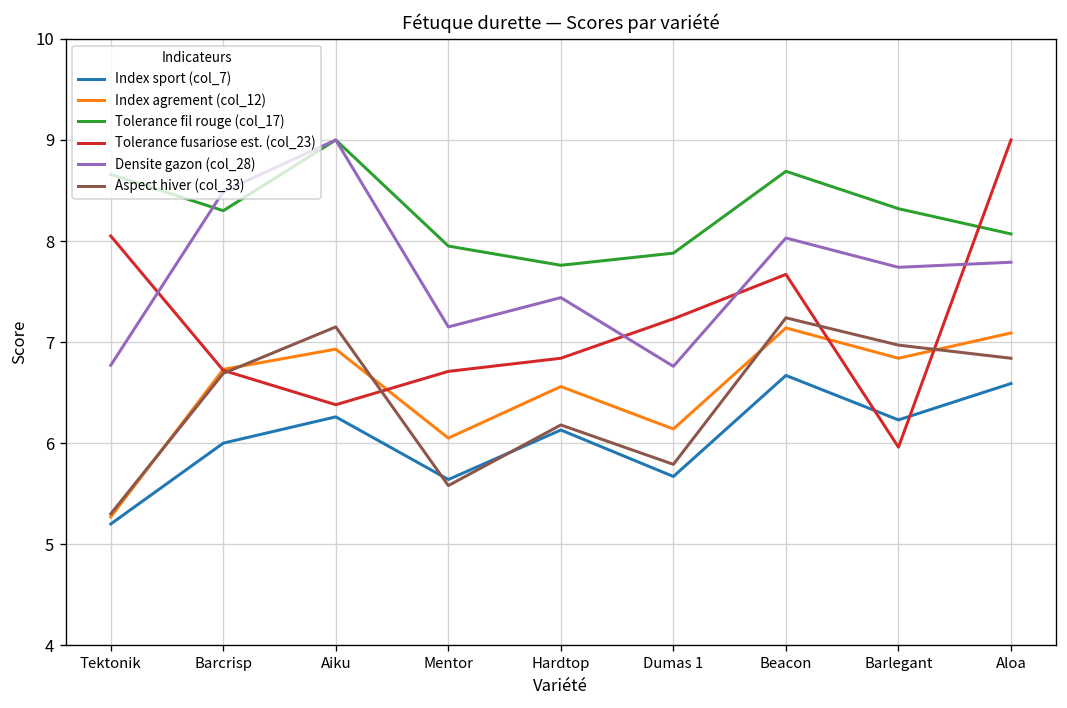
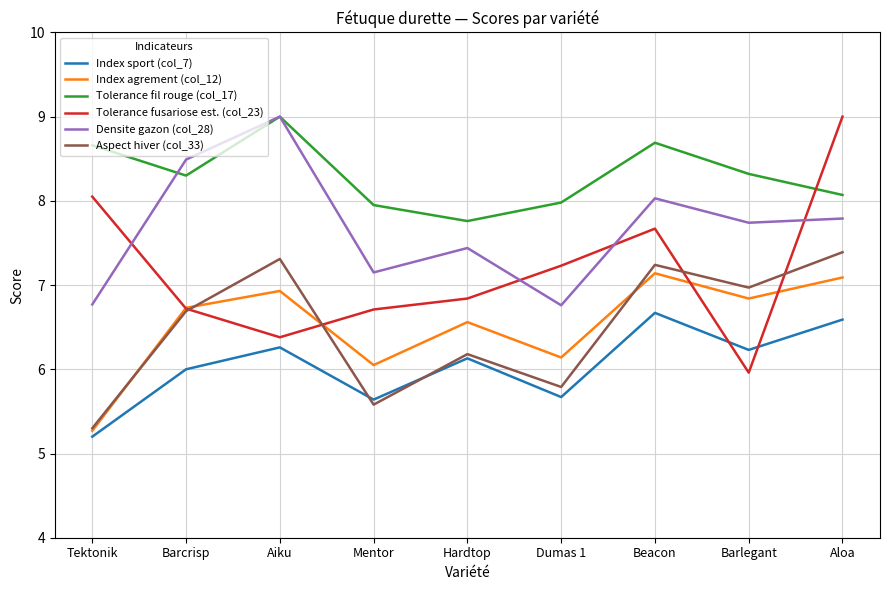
  {
    "Index sport (col_7)": {
      "Tektonik": 5.2,
      "Barcrisp": 6.0,
      "Aiku": 6.3,
      "Mentor": 5.6,
      "Hardtop": 6.1,
      "Dumas 1": 5.7,
      "Beacon": 6.7,
      "Barlegant": 6.2,
      "Aloa": 6.6
    },
    "Index agrement (col_12)": {
      "Tektonik": 5.3,
      "Aiku": 6.9,
      "Mentor": 6.1,
      "Hardtop": 6.6,
      "Dumas 1": 6.1,
      "Beacon": 7.1,
      "Barlegant": 6.8,
      "Aloa": 7.1
    },
    "Tolerance fil rouge (col_17)": {
      "Barcrisp": 8.3,
      "Mentor": 8.0,
      "Hardtop": 7.8,
-     "Dumas 1": 7.9,
+     "Dumas 1": 8.0,
      "Beacon": 8.7,
      "Barlegant": 8.3,
      "Aloa": 8.1
    },
    "Tolerance fusariose est. (col_23)": {
      "Tektonik": 8.1,
      "Aiku": 6.4,
      "Mentor": 6.7,
      "Hardtop": 6.8,
      "Dumas 1": 7.2,
      "Beacon": 7.7,
      "Barlegant": 6.0,
      "Aloa": 9.0
    },
    "Densite gazon (col_28)": {
      "Tektonik": 6.8,
      "Barcrisp": 8.5,
      "Mentor": 7.2,
      "Hardtop": 7.4,
      "Dumas 1": 6.8,
      "Beacon": 8.0,
      "Barlegant": 7.7,
      "Aloa": 7.8
    },
    "Aspect hiver (col_33)": {
      "Tektonik": 5.3,
      "Barcrisp": 6.7,
-     "Aiku": 7.2,
+     "Aiku": 7.3,
      "Mentor": 5.6,
      "Hardtop": 6.2,
      "Dumas 1": 5.8,
      "Beacon": 7.2,
      "Barlegant": 7.0,
-     "Aloa": 6.8
+     "Aloa": 7.4
    }
  }
